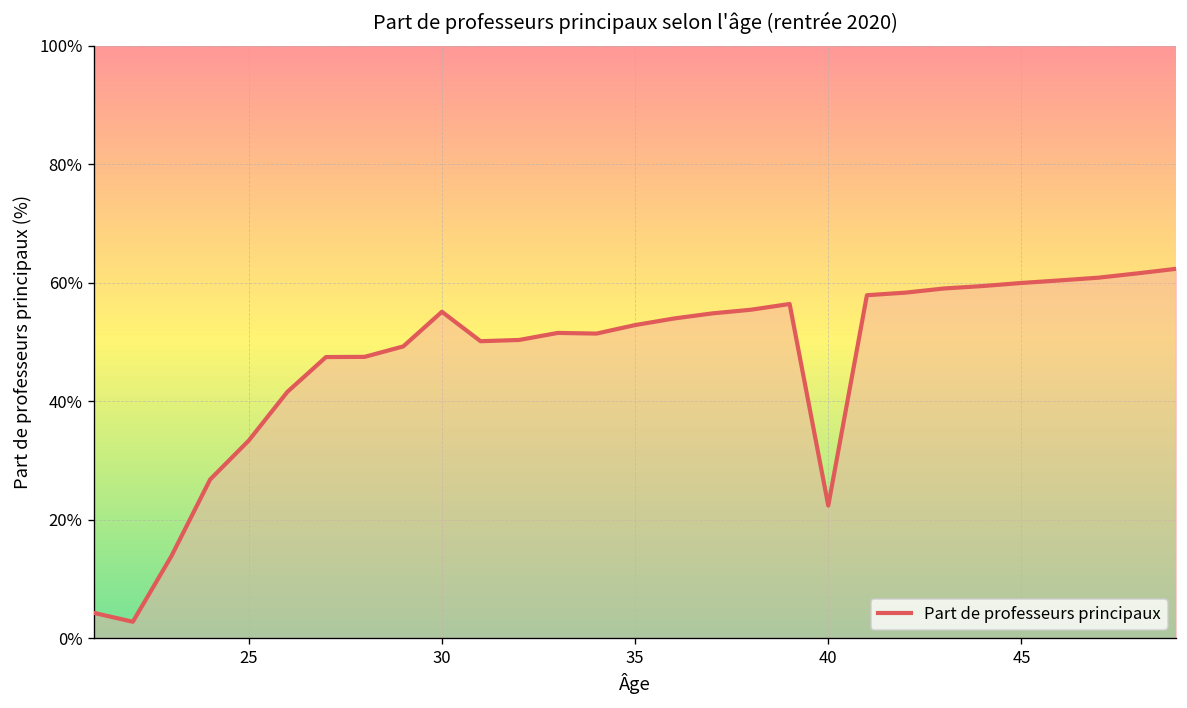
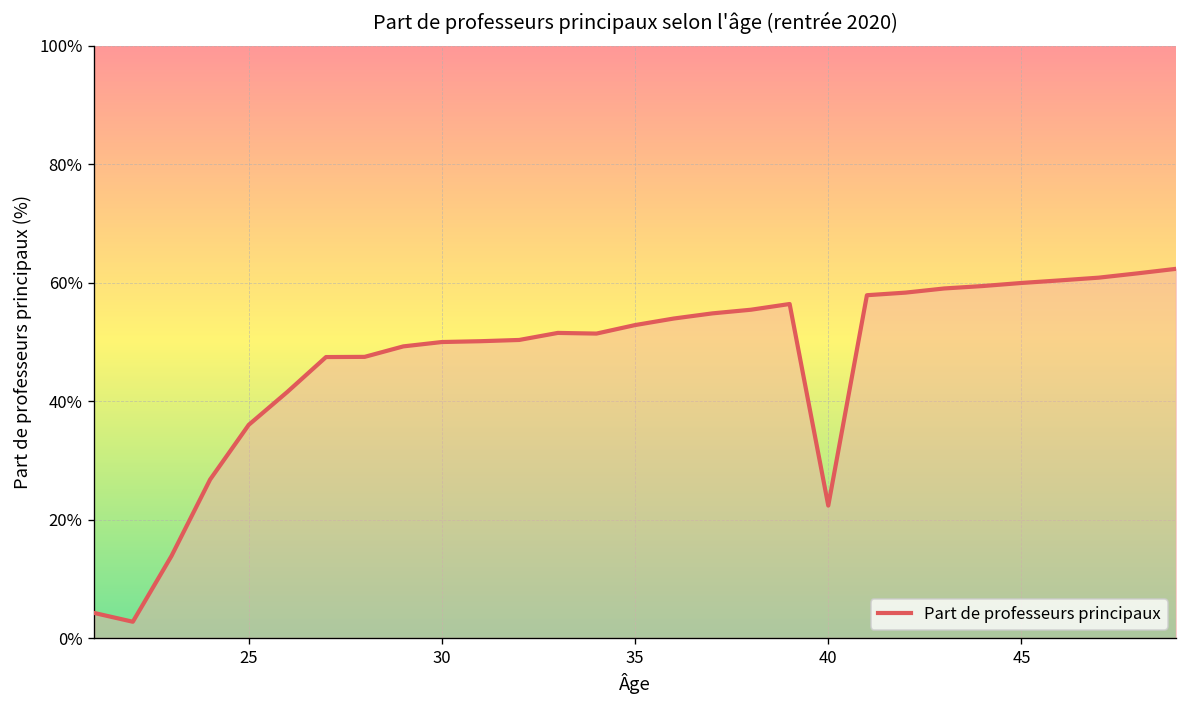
  {
-   "25": "33%",
-   "30": "55%",
+   "25": "36%",
+   "30": "50%",
    "35": "53%",
    "40": "22%",
    "45": "60%"
  }
